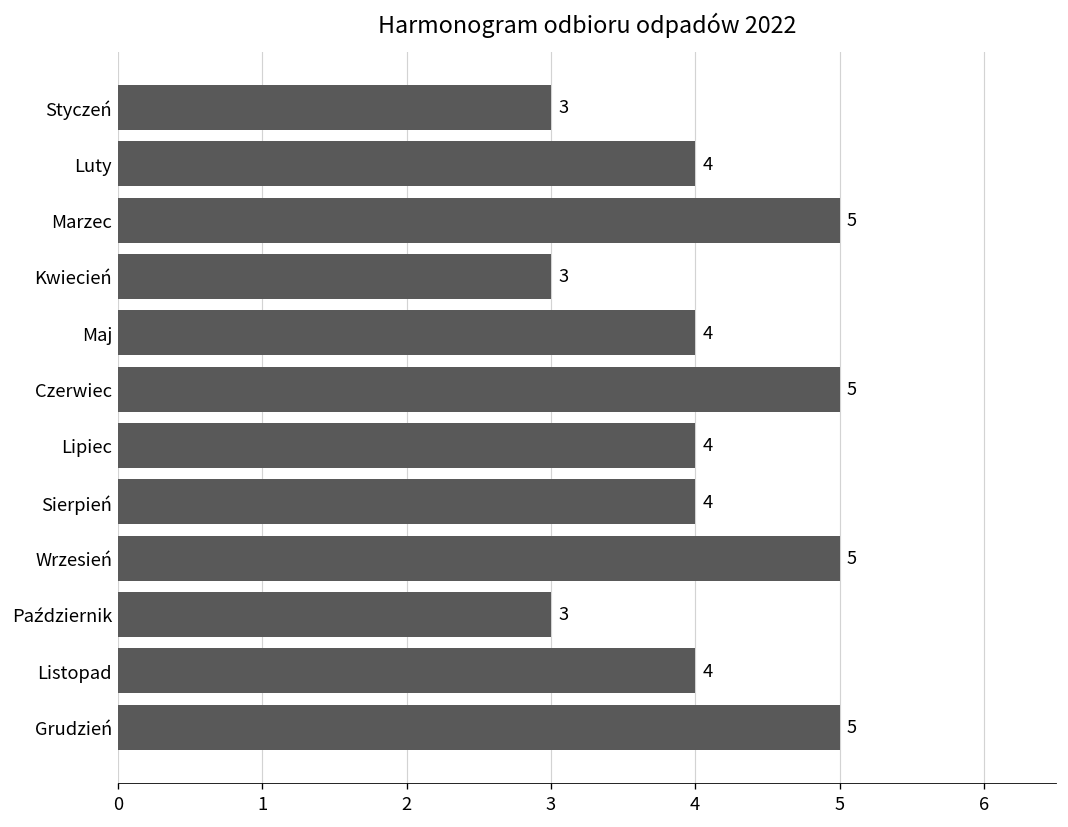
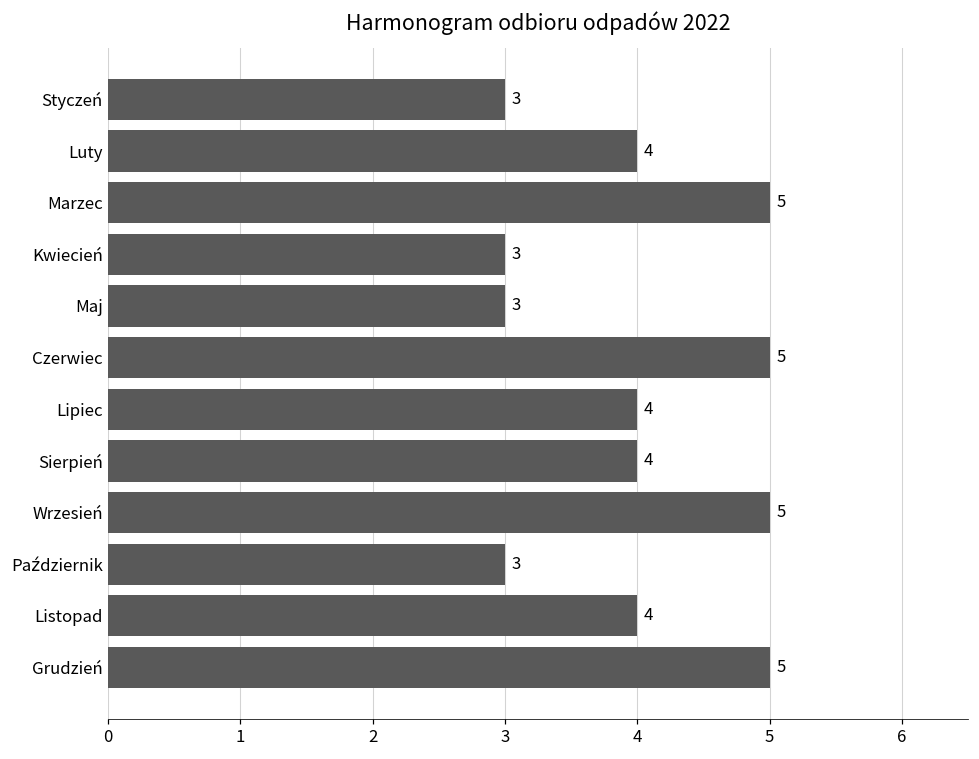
  {
    "Styczeń": 3,
    "Luty": 4,
    "Marzec": 5,
    "Kwiecień": 3,
-   "Maj": 4,
+   "Maj": 3,
    "Czerwiec": 5,
    "Lipiec": 4,
    "Sierpień": 4,
    "Wrzesień": 5,
    "Październik": 3,
    "Listopad": 4,
    "Grudzień": 5
  }
